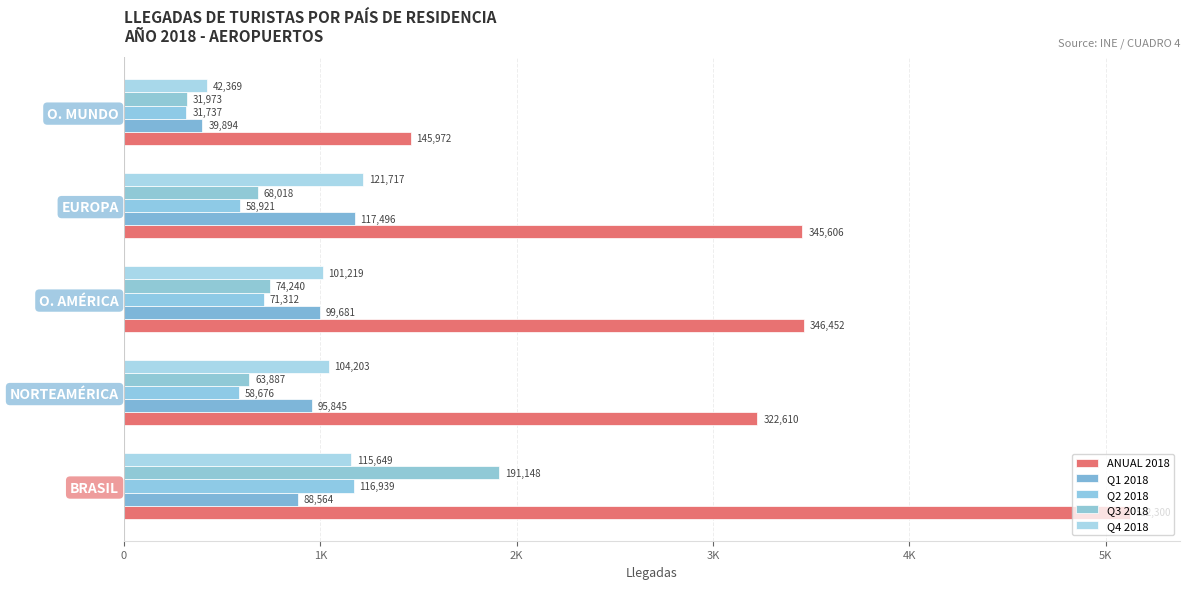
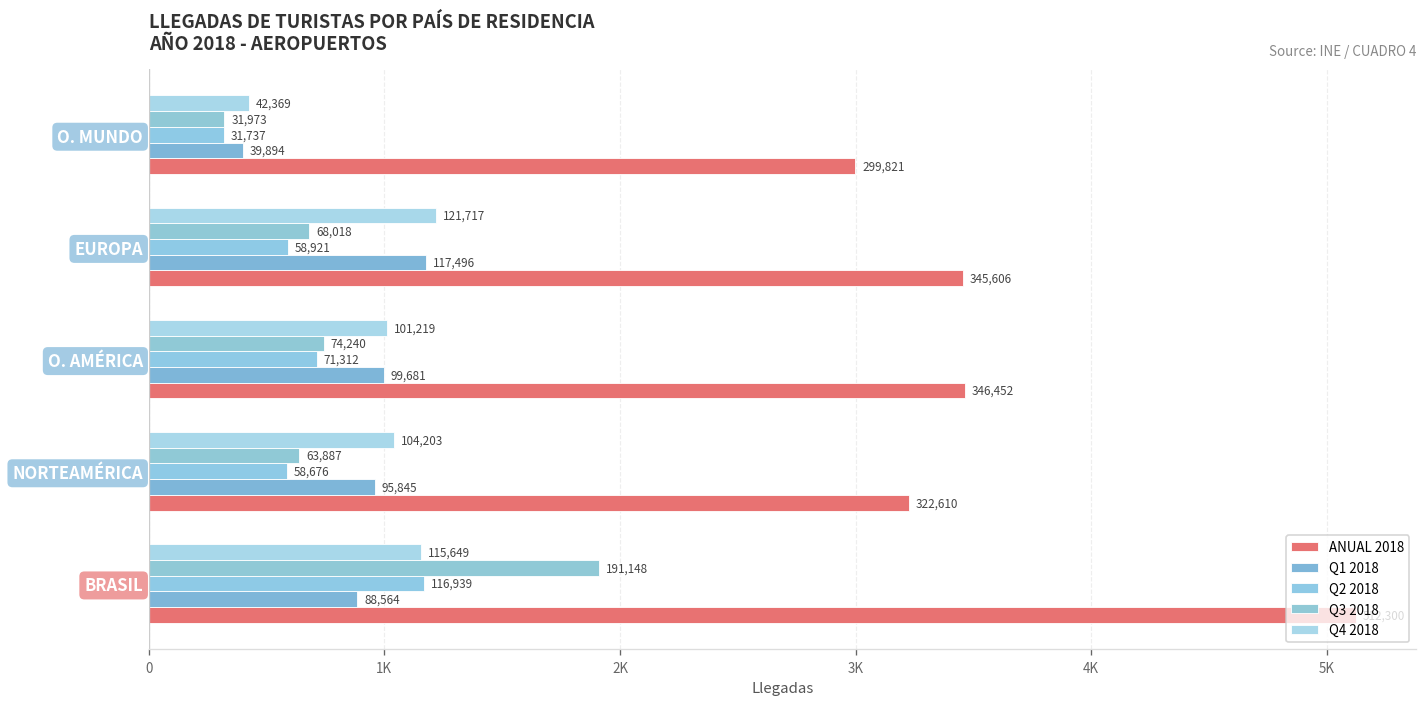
  {
    "ANUAL 2018": {
-     "O. MUNDO": "145,972",
+     "O. MUNDO": "299,821",
      "EUROPA": "345,606",
      "O. AMÉRICA": "346,452",
      "NORTEAMÉRICA": "322,610"
    }
  }
